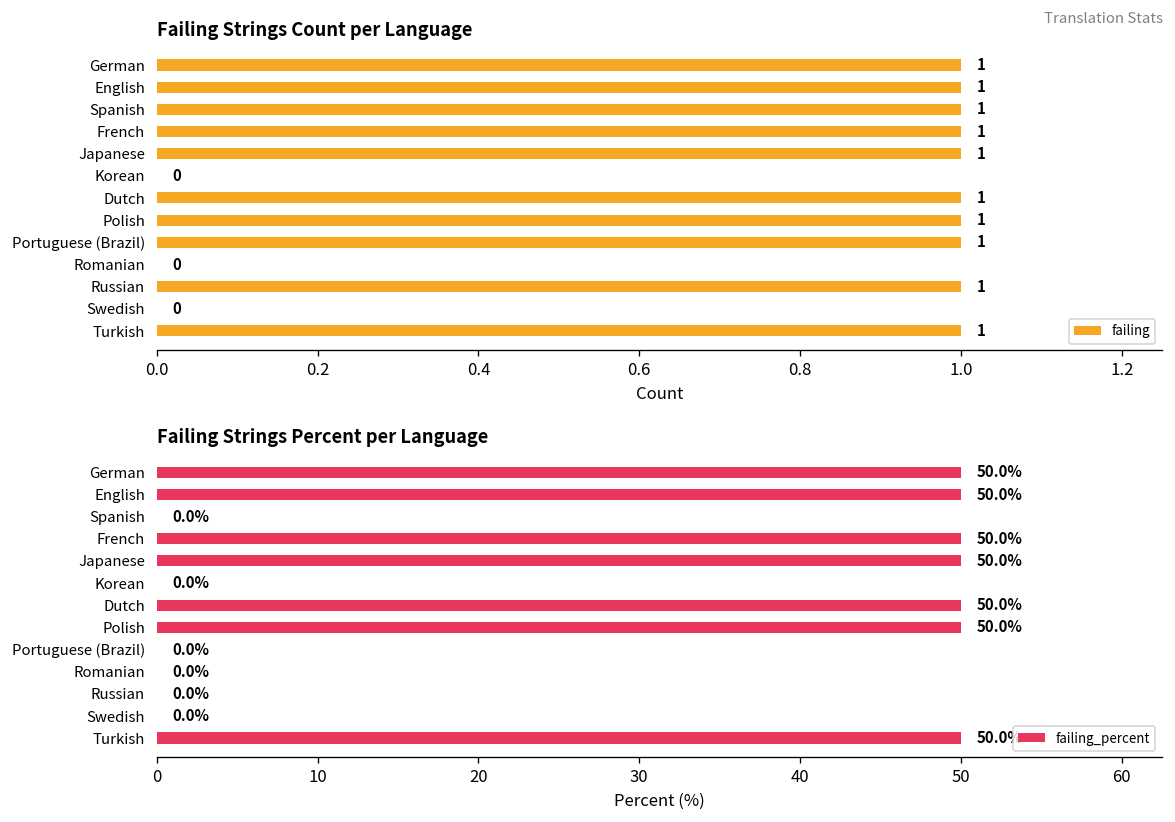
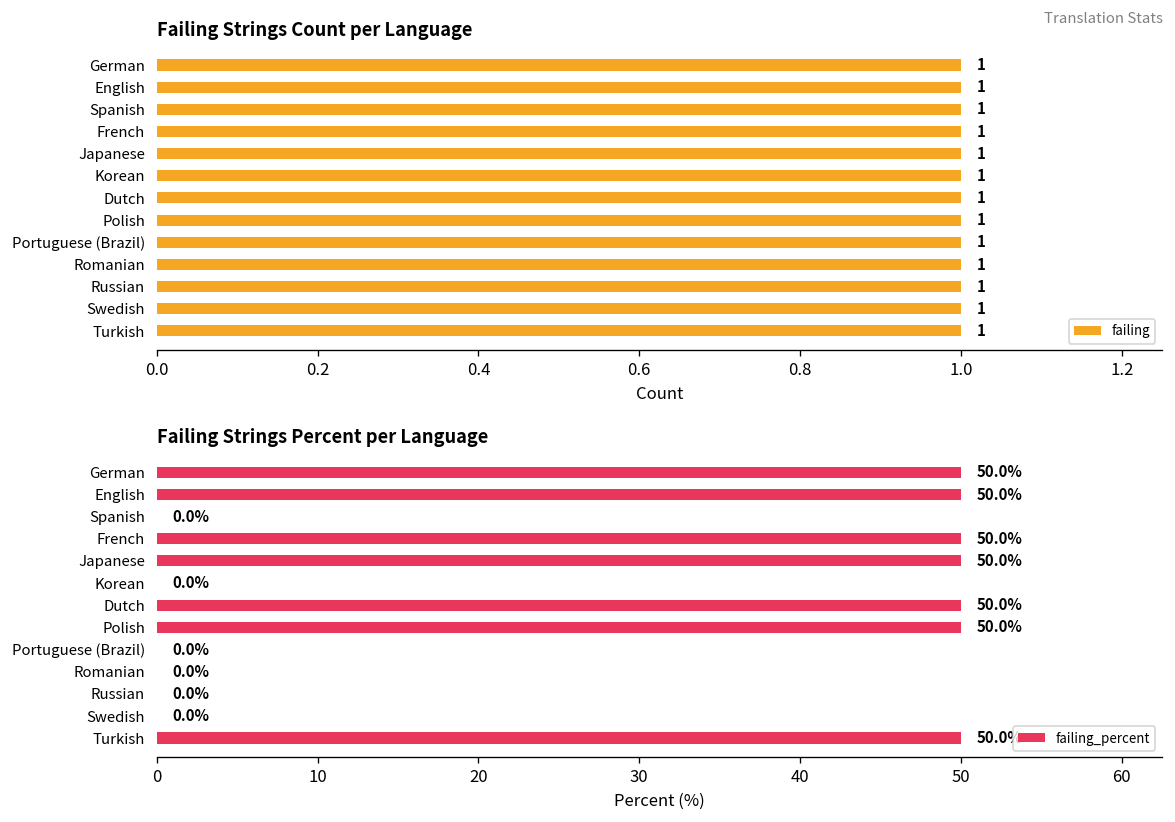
  {
    "Failing Strings Count per Language": {
      "German": "1",
      "English": "1",
      "Spanish": "1",
      "French": "1",
      "Japanese": "1",
-     "Korean": "0",
+     "Korean": "1",
      "Dutch": "1",
      "Polish": "1",
      "Portuguese (Brazil)": "1",
-     "Romanian": "0",
+     "Romanian": "1",
      "Russian": "1",
-     "Swedish": "0",
+     "Swedish": "1",
      "Turkish": "1"
    },
    "Failing Strings Percent per Language": {
      "German": "50.0%",
      "English": "50.0%",
      "Spanish": "0.0%",
      "French": "50.0%",
      "Japanese": "50.0%",
      "Korean": "0.0%",
      "Dutch": "50.0%",
      "Polish": "50.0%",
      "Portuguese (Brazil)": "0.0%",
      "Romanian": "0.0%",
      "Russian": "0.0%",
      "Swedish": "0.0%"
    }
  }
